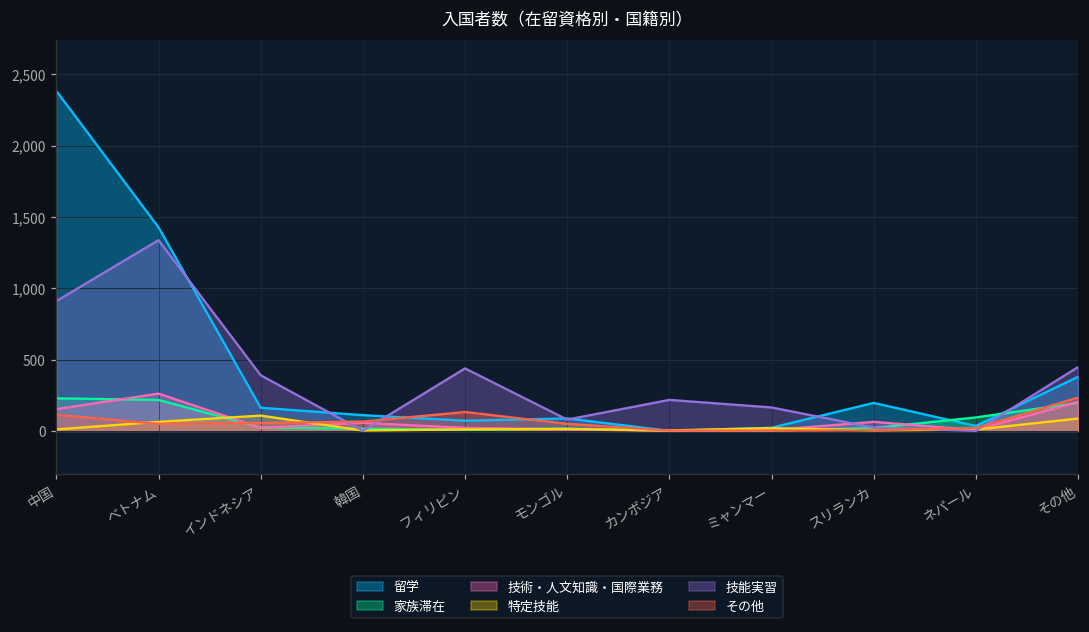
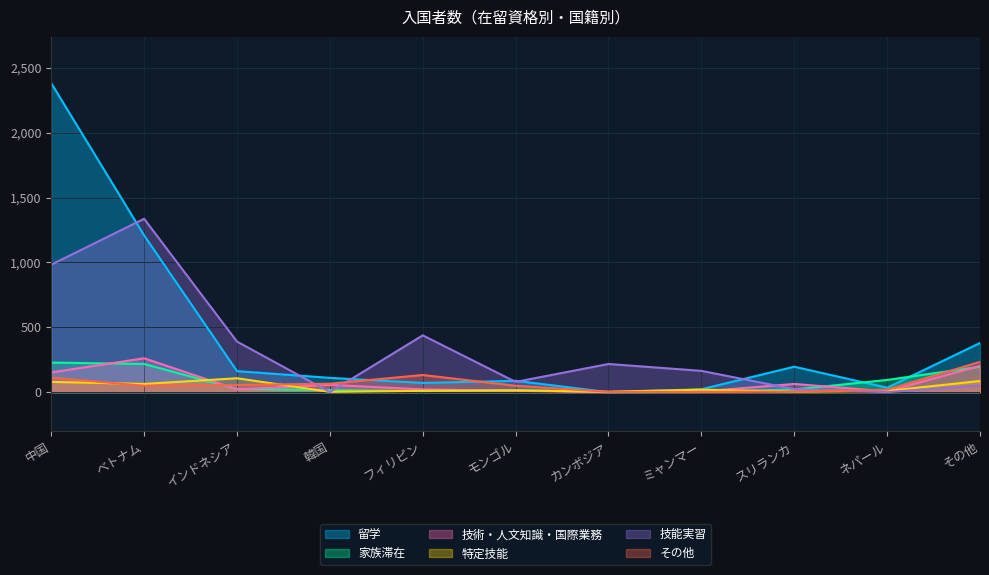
  {
    "留学": {
      "中国": "2,380",
-     "ベトナム": "1,430",
+     "ベトナム": "1,210",
      "インドネシア": "160",
      "韓国": "110",
      "フィリピン": "70",
      "スリランカ": "200",
      "その他": "380"
    },
    "家族滞在": {
      "中国": "230",
      "ベトナム": "220",
      "ネパール": "90"
    },
    "特定技能": {
-     "中国": "10",
+     "中国": "80",
      "インドネシア": "110",
      "その他": "90"
    },
    "技能実習": {
-     "中国": "910",
+     "中国": "980",
      "ベトナム": "1,340",
      "インドネシア": "390",
      "フィリピン": "440",
      "カンボジア": "220",
      "ミャンマー": "160",
-     "その他": "450"
+     "その他": "50"
    }
  }
